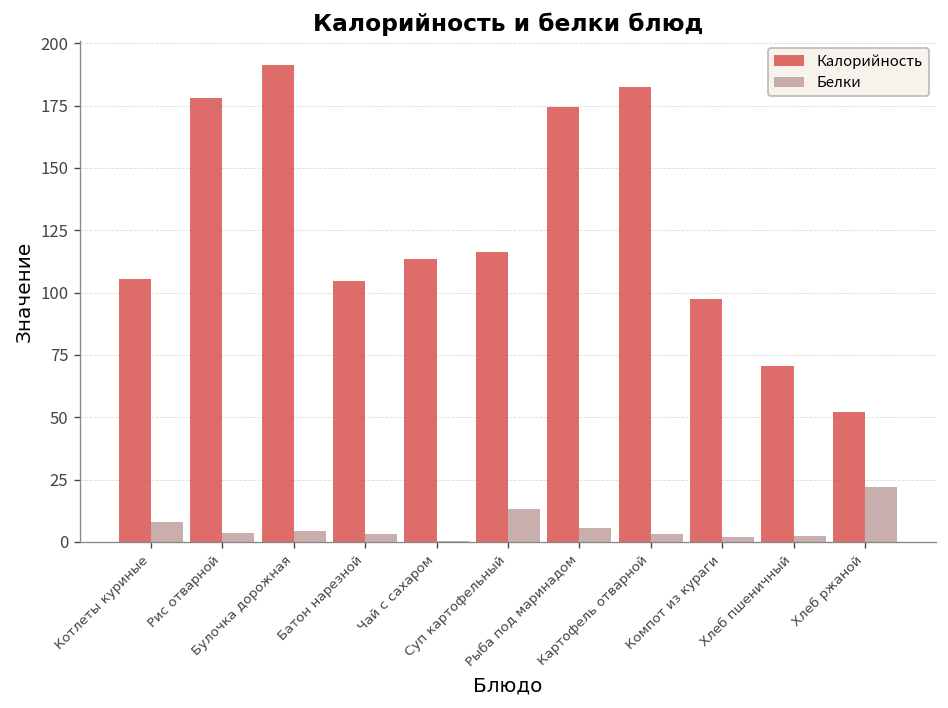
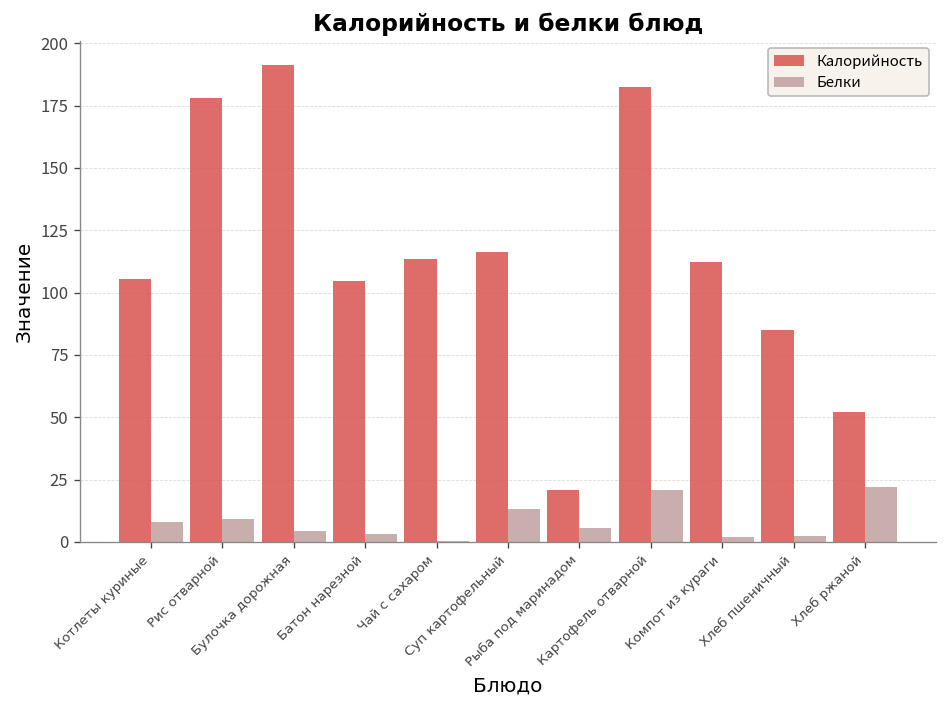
  {
    "Калорийность": {
      "Котлеты куриные": 106,
      "Рис отварной": 178,
      "Булочка дорожная": 191,
      "Батон нарезной": 105,
      "Чай с сахаром": 114,
      "Суп картофельный": 116,
-     "Рыба под маринадом": 175,
+     "Рыба под маринадом": 21,
      "Картофель отварной": 183,
-     "Компот из кураги": 97,
-     "Хлеб пшеничный": 71,
+     "Компот из кураги": 112,
+     "Хлеб пшеничный": 85,
      "Хлеб ржаной": 52
    },
    "Белки": {
      "Котлеты куриные": 8,
-     "Рис отварной": 4,
+     "Рис отварной": 9,
      "Булочка дорожная": 4,
      "Батон нарезной": 3,
      "Суп картофельный": 13,
      "Рыба под маринадом": 6,
-     "Картофель отварной": 3,
+     "Картофель отварной": 21,
      "Компот из кураги": 2,
      "Хлеб пшеничный": 2,
      "Хлеб ржаной": 22
    }
  }
